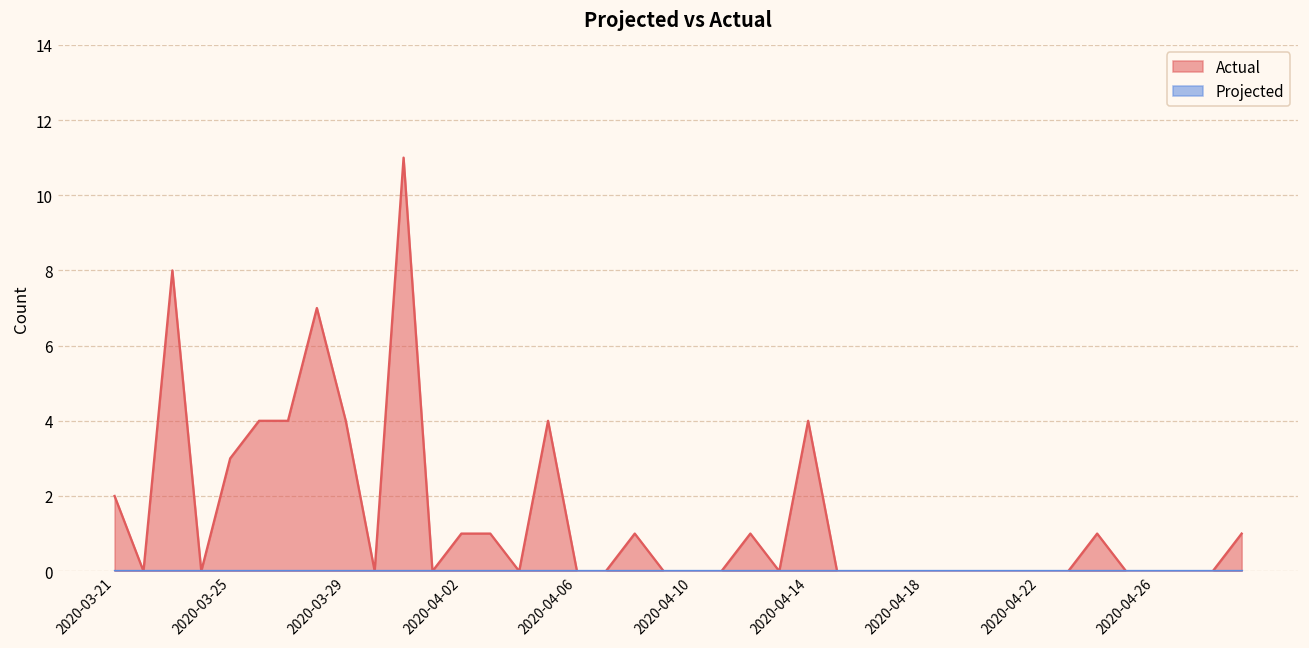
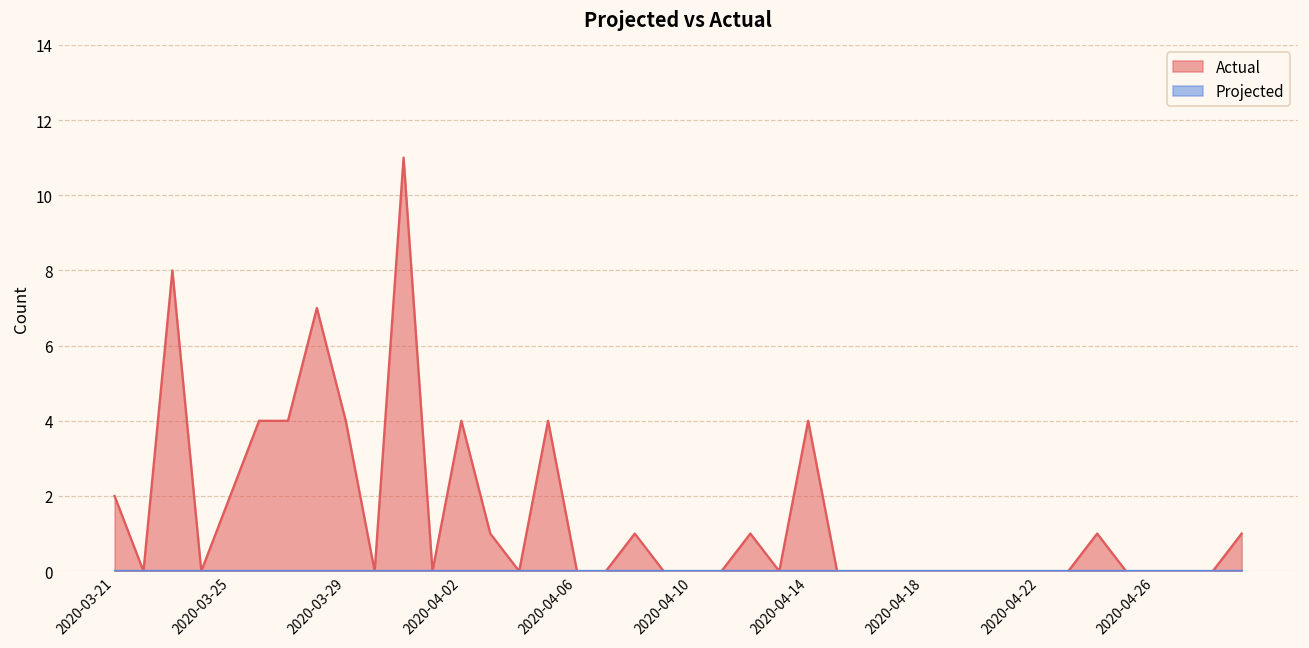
  {
    "Actual": {
      "2020-03-21": 2,
-     "2020-03-25": 3,
+     "2020-03-25": 2,
      "2020-03-29": 4,
-     "2020-04-02": 1,
+     "2020-04-02": 4,
      "2020-04-14": 4
    },
    "Projected": {
      "2020-03-21": 0,
      "2020-03-25": 0,
      "2020-03-29": 0,
      "2020-04-02": 0,
      "2020-04-14": 0
    }
  }
